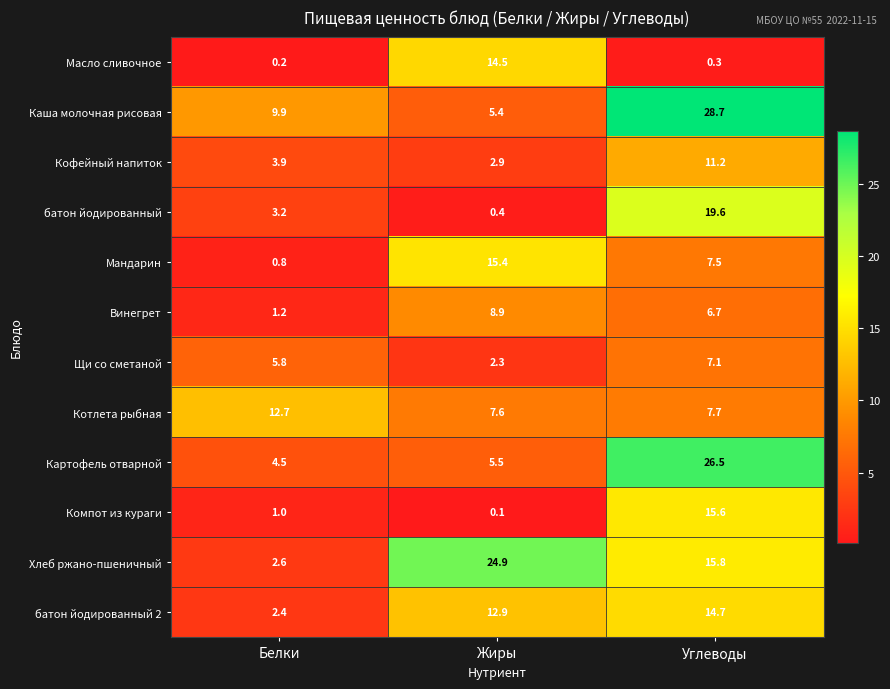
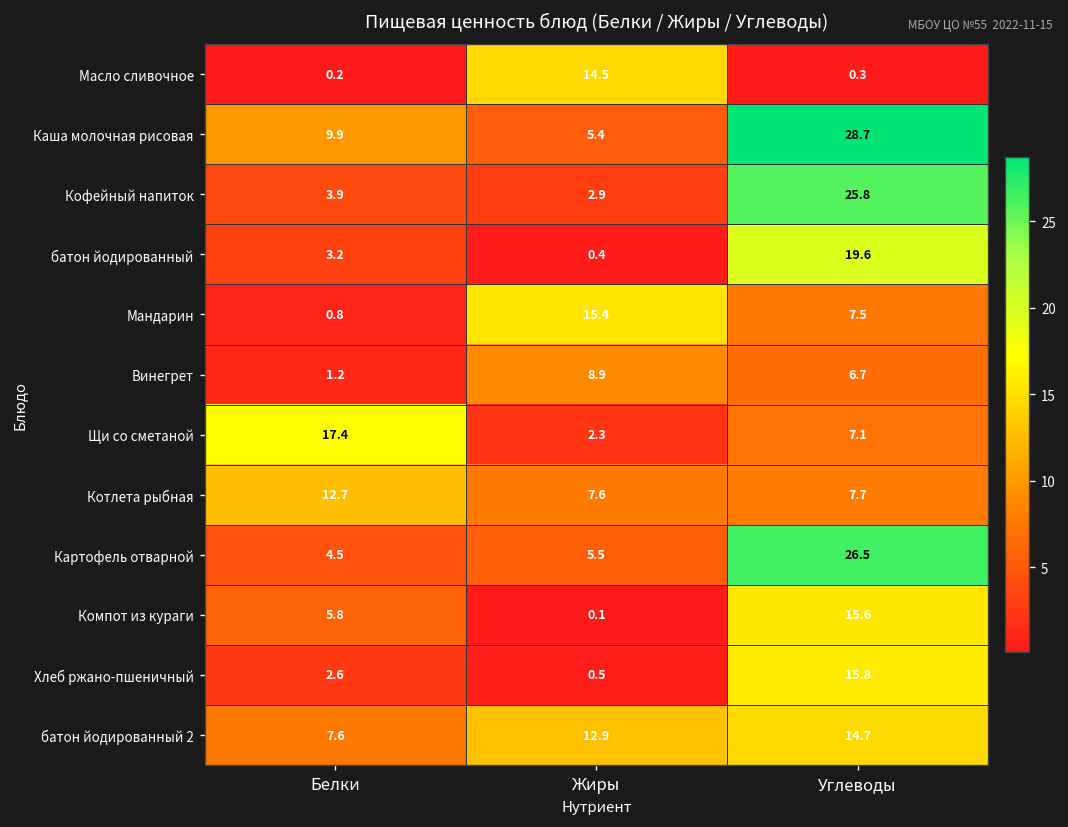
  {
    "Масло сливочное": {
      "Белки": 0.2,
      "Жиры": 14.5,
      "Углеводы": 0.3
    },
    "Каша молочная рисовая": {
      "Белки": 9.9,
      "Жиры": 5.4,
      "Углеводы": 28.7
    },
    "Кофейный напиток": {
      "Белки": 3.9,
      "Жиры": 2.9,
-     "Углеводы": 11.2
+     "Углеводы": 25.8
    },
    "батон йодированный": {
      "Белки": 3.2,
      "Жиры": 0.4,
      "Углеводы": 19.6
    },
    "Мандарин": {
      "Белки": 0.8,
      "Жиры": 15.4,
      "Углеводы": 7.5
    },
    "Винегрет": {
      "Белки": 1.2,
      "Жиры": 8.9,
      "Углеводы": 6.7
    },
    "Щи со сметаной": {
-     "Белки": 5.8,
+     "Белки": 17.4,
      "Жиры": 2.3,
      "Углеводы": 7.1
    },
    "Котлета рыбная": {
      "Белки": 12.7,
      "Жиры": 7.6,
      "Углеводы": 7.7
    },
    "Картофель отварной": {
      "Белки": 4.5,
      "Жиры": 5.5,
      "Углеводы": 26.5
    },
    "Компот из кураги": {
-     "Белки": 1.0,
+     "Белки": 5.8,
      "Жиры": 0.1,
      "Углеводы": 15.6
    },
    "Хлеб ржано-пшеничный": {
      "Белки": 2.6,
-     "Жиры": 24.9,
+     "Жиры": 0.5,
      "Углеводы": 15.8
    },
    "батон йодированный 2": {
-     "Белки": 2.4,
+     "Белки": 7.6,
      "Жиры": 12.9,
      "Углеводы": 14.7
    }
  }
